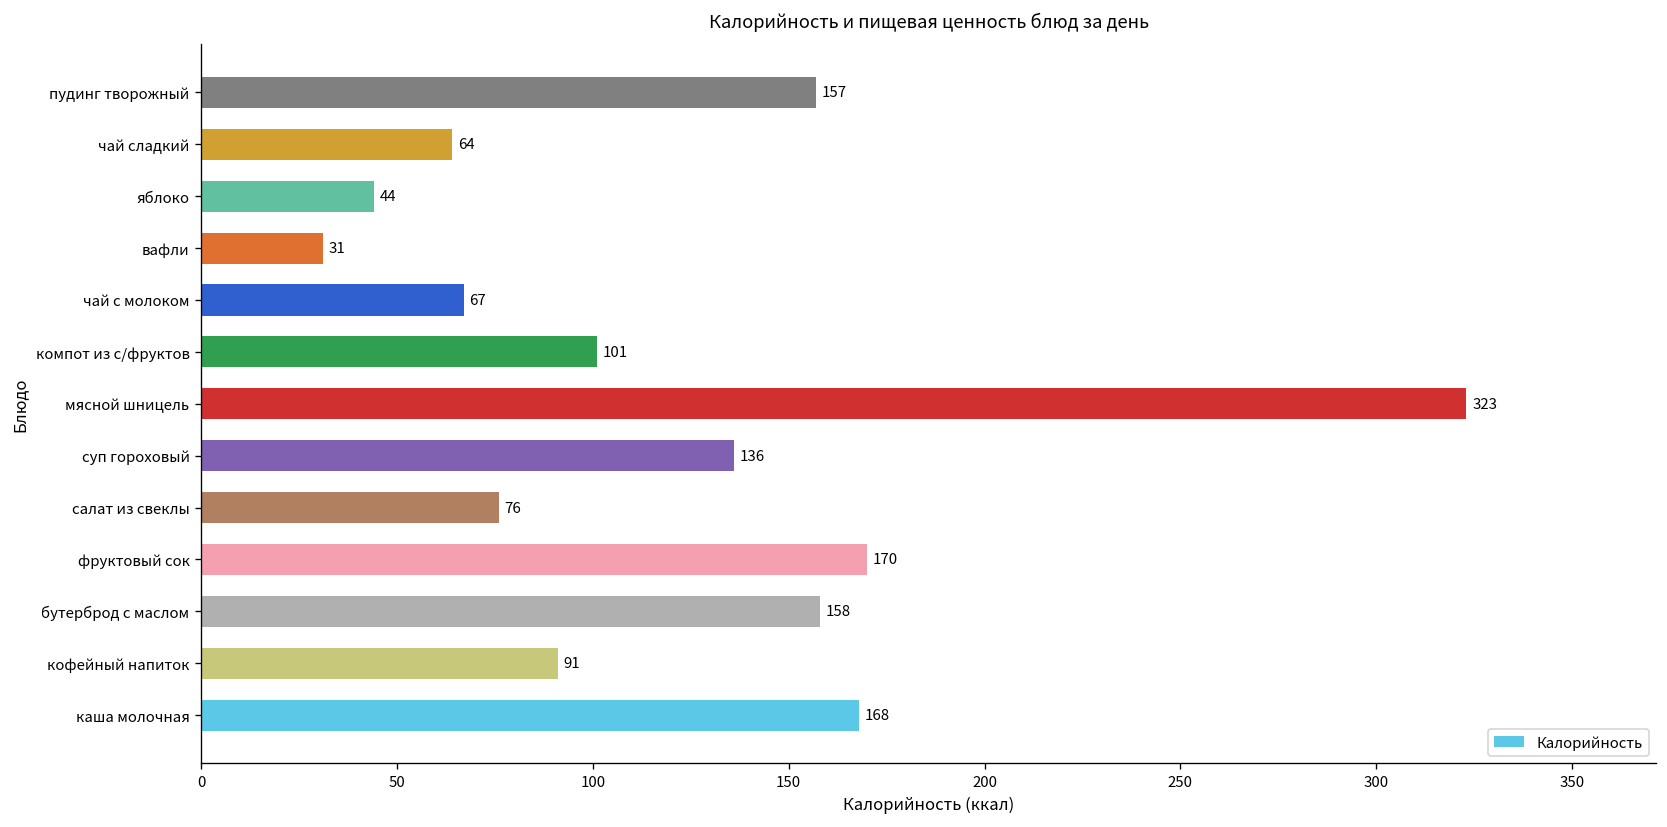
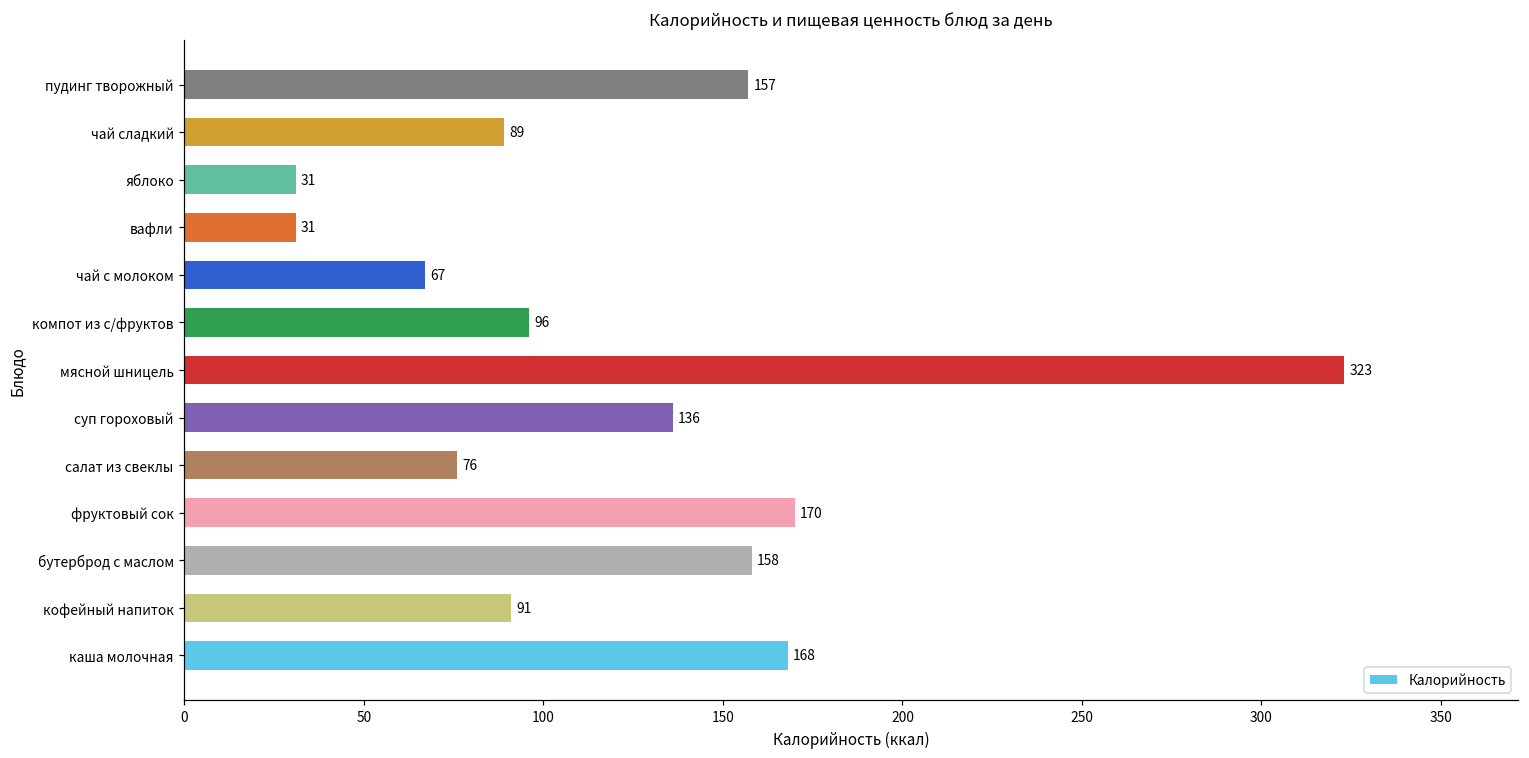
  {
    "пудинг творожный": 157,
-   "чай сладкий": 64,
-   "яблоко": 44,
+   "чай сладкий": 89,
+   "яблоко": 31,
    "вафли": 31,
    "чай с молоком": 67,
-   "компот из с/фруктов": 101,
+   "компот из с/фруктов": 96,
    "мясной шницель": 323,
    "суп гороховый": 136,
    "салат из свеклы": 76,
    "фруктовый сок": 170,
    "бутерброд с маслом": 158,
    "кофейный напиток": 91,
    "каша молочная": 168
  }
